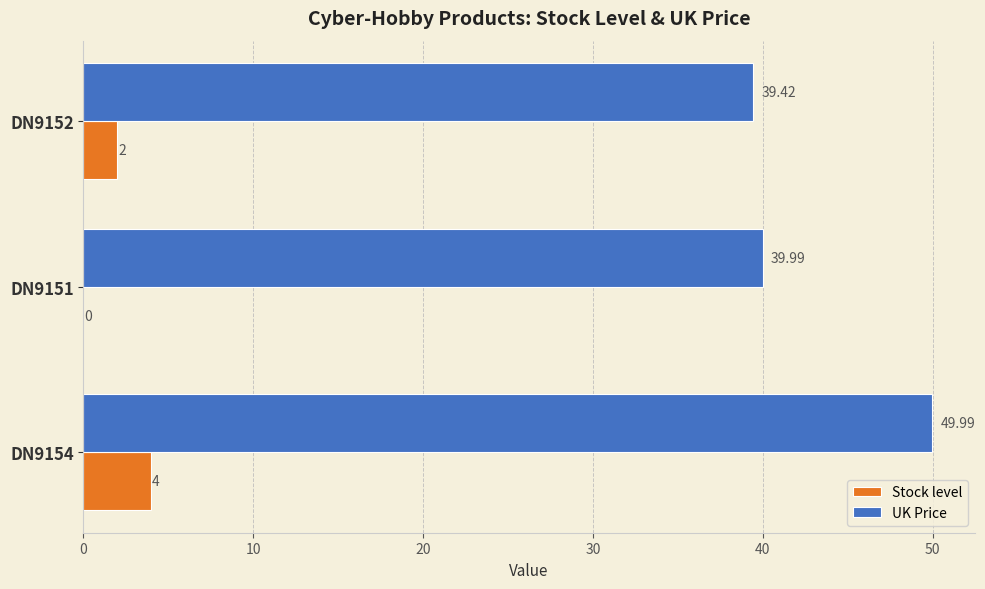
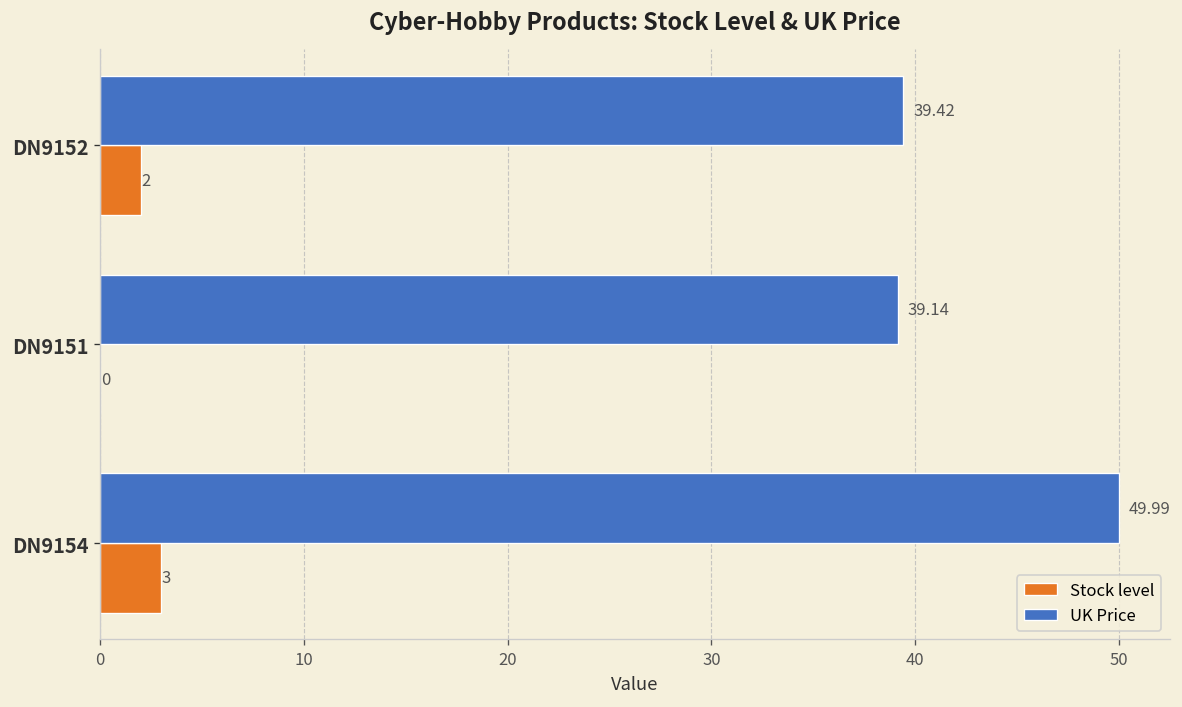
  {
    "Stock level": {
      "DN9152": 2,
      "DN9151": 0,
-     "DN9154": 4
+     "DN9154": 3
    },
    "UK Price": {
      "DN9152": 39.42,
-     "DN9151": 39.99,
+     "DN9151": 39.14,
      "DN9154": 49.99
    }
  }
